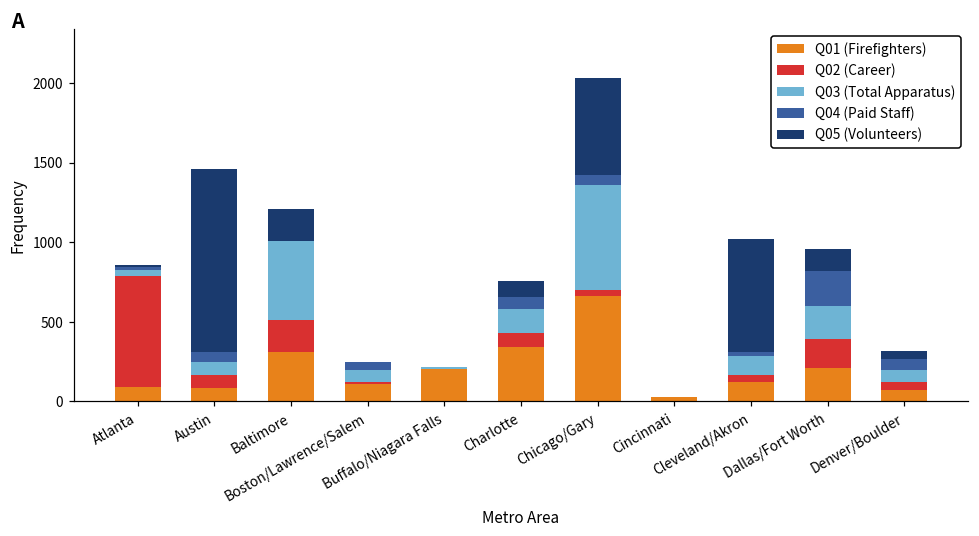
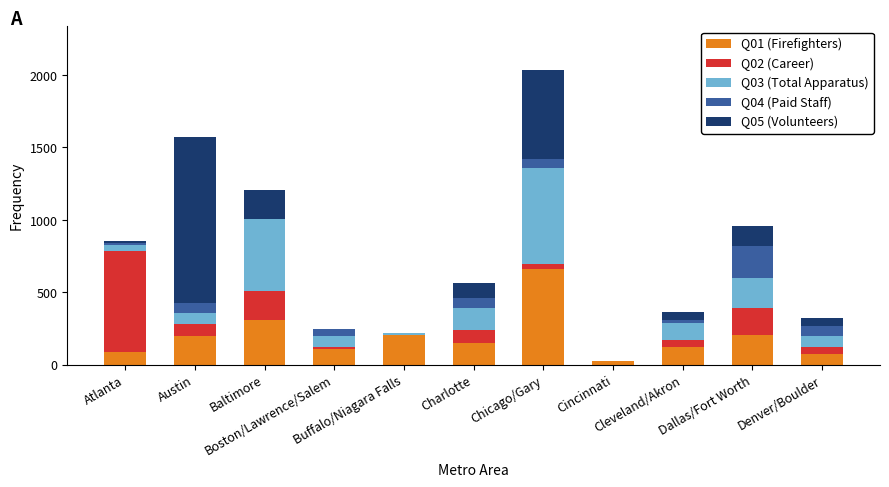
  {
    "Q01 (Firefighters)": {
      "Atlanta": 90,
-     "Austin": 80,
+     "Austin": 200,
      "Baltimore": 310,
      "Boston/Lawrence/Salem": 110,
      "Buffalo/Niagara Falls": 200,
-     "Charlotte": 340,
+     "Charlotte": 150,
      "Chicago/Gary": 660,
      "Cincinnati": 30,
      "Cleveland/Akron": 120,
      "Dallas/Fort Worth": 210,
      "Denver/Boulder": 70
    },
    "Q02 (Career)": {
      "Atlanta": 700,
      "Austin": 80,
      "Baltimore": 200,
      "Buffalo/Niagara Falls": 0,
      "Charlotte": 90,
      "Chicago/Gary": 40,
      "Cincinnati": 0,
      "Cleveland/Akron": 50,
      "Dallas/Fort Worth": 180,
      "Denver/Boulder": 50
    },
    "Q03 (Total Apparatus)": {
      "Atlanta": 40,
      "Austin": 80,
      "Baltimore": 500,
      "Boston/Lawrence/Salem": 80,
      "Charlotte": 150,
      "Chicago/Gary": 660,
      "Cincinnati": 0,
      "Cleveland/Akron": 120,
      "Dallas/Fort Worth": 210,
      "Denver/Boulder": 70
    },
    "Q04 (Paid Staff)": {
      "Austin": 70,
      "Baltimore": 0,
      "Boston/Lawrence/Salem": 50,
      "Buffalo/Niagara Falls": 0,
      "Charlotte": 80,
      "Chicago/Gary": 60,
      "Cincinnati": 0,
      "Cleveland/Akron": 30,
      "Dallas/Fort Worth": 220,
      "Denver/Boulder": 70
    },
    "Q05 (Volunteers)": {
      "Austin": 1150,
      "Baltimore": 200,
      "Boston/Lawrence/Salem": 0,
      "Buffalo/Niagara Falls": 0,
      "Charlotte": 100,
      "Chicago/Gary": 610,
      "Cincinnati": 0,
-     "Cleveland/Akron": 710,
+     "Cleveland/Akron": 50,
      "Dallas/Fort Worth": 140,
      "Denver/Boulder": 50
    }
  }
